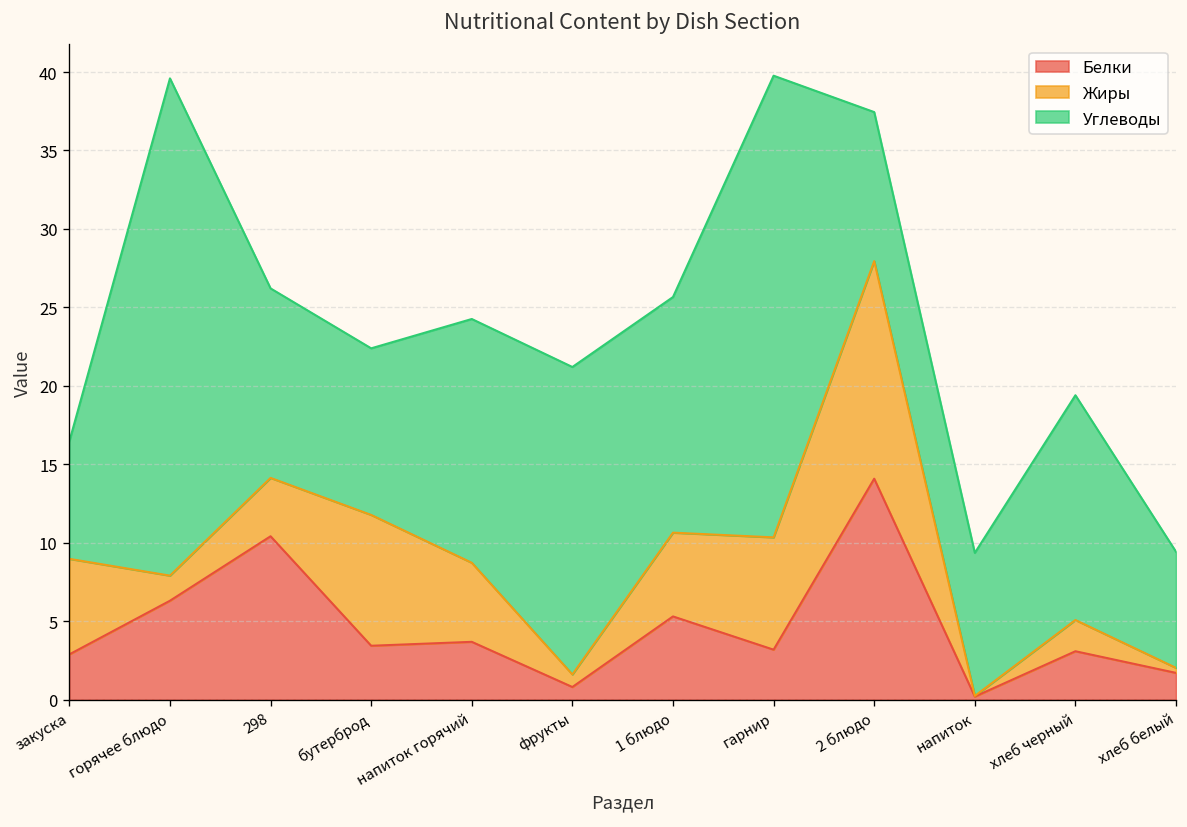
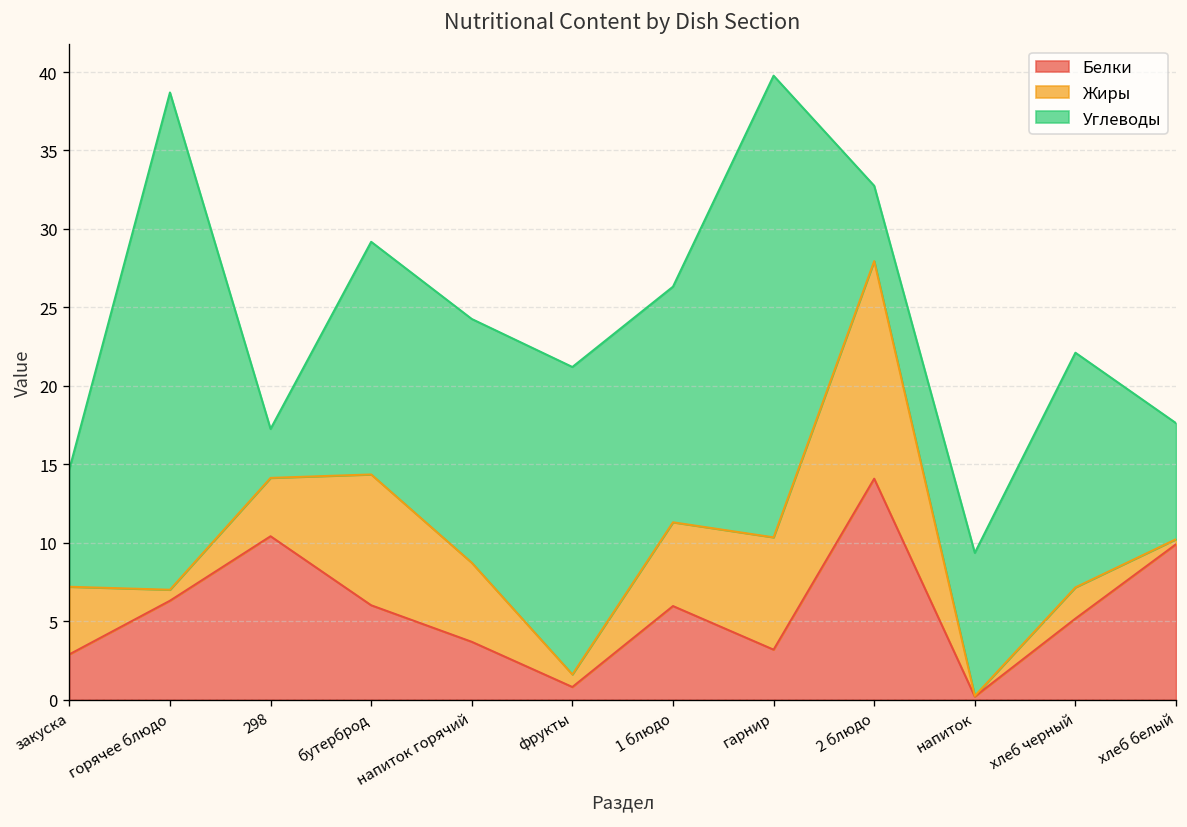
  {
    "Белки": {
      "закуска": 2.9,
      "горячее блюдо": 6.3,
      "298": 10.4,
-     "бутерброд": 3.4,
+     "бутерброд": 6.0,
      "напиток горячий": 3.7,
      "фрукты": 0.8,
-     "1 блюдо": 5.3,
+     "1 блюдо": 6.0,
      "гарнир": 3.2,
      "2 блюдо": 14.1,
-     "хлеб черный": 3.1,
-     "хлеб белый": 1.7
+     "хлеб черный": 5.2,
+     "хлеб белый": 9.9
    },
    "Жиры": {
-     "закуска": 6.1,
-     "горячее блюдо": 1.6,
+     "закуска": 4.3,
+     "горячее блюдо": 0.7,
      "298": 3.7,
      "бутерброд": 8.3,
      "напиток горячий": 5.0,
      "фрукты": 0.8,
      "1 блюдо": 5.3,
      "гарнир": 7.2,
      "2 блюдо": 13.9,
      "хлеб черный": 2.0,
      "хлеб белый": 0.3
    },
    "Углеводы": {
      "закуска": 7.5,
      "горячее блюдо": 31.7,
-     "298": 12.1,
-     "бутерброд": 10.6,
+     "298": 3.1,
+     "бутерброд": 14.8,
      "напиток горячий": 15.5,
      "фрукты": 19.6,
      "1 блюдо": 15.0,
      "гарнир": 29.4,
-     "2 блюдо": 9.5,
+     "2 блюдо": 4.8,
      "напиток": 9.1,
-     "хлеб черный": 14.3,
+     "хлеб черный": 15.0,
      "хлеб белый": 7.4
    }
  }
